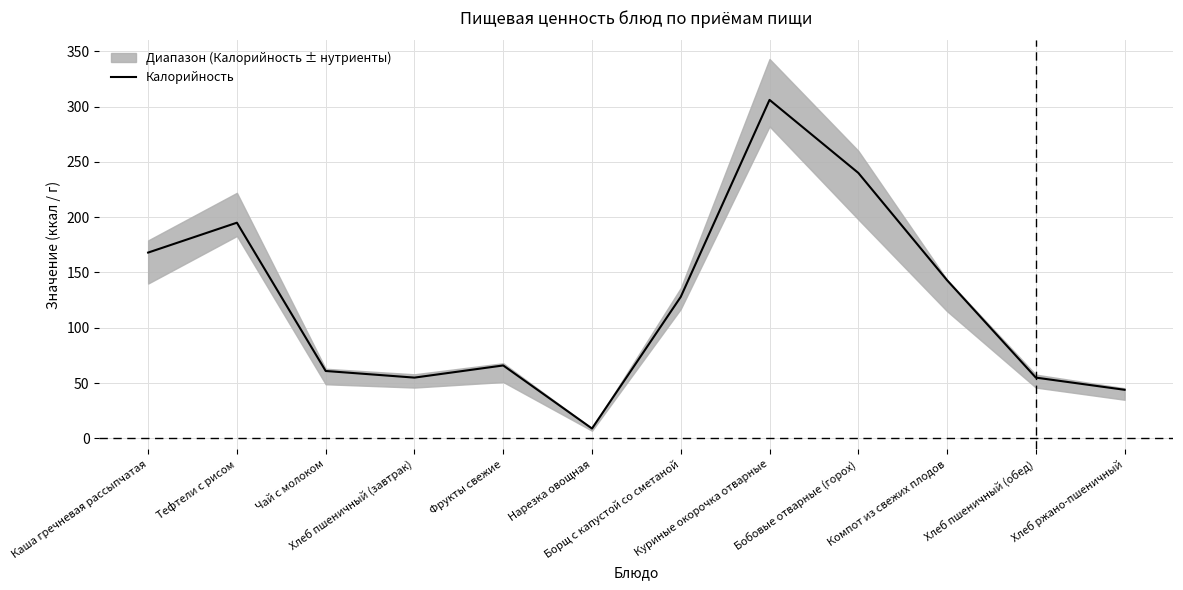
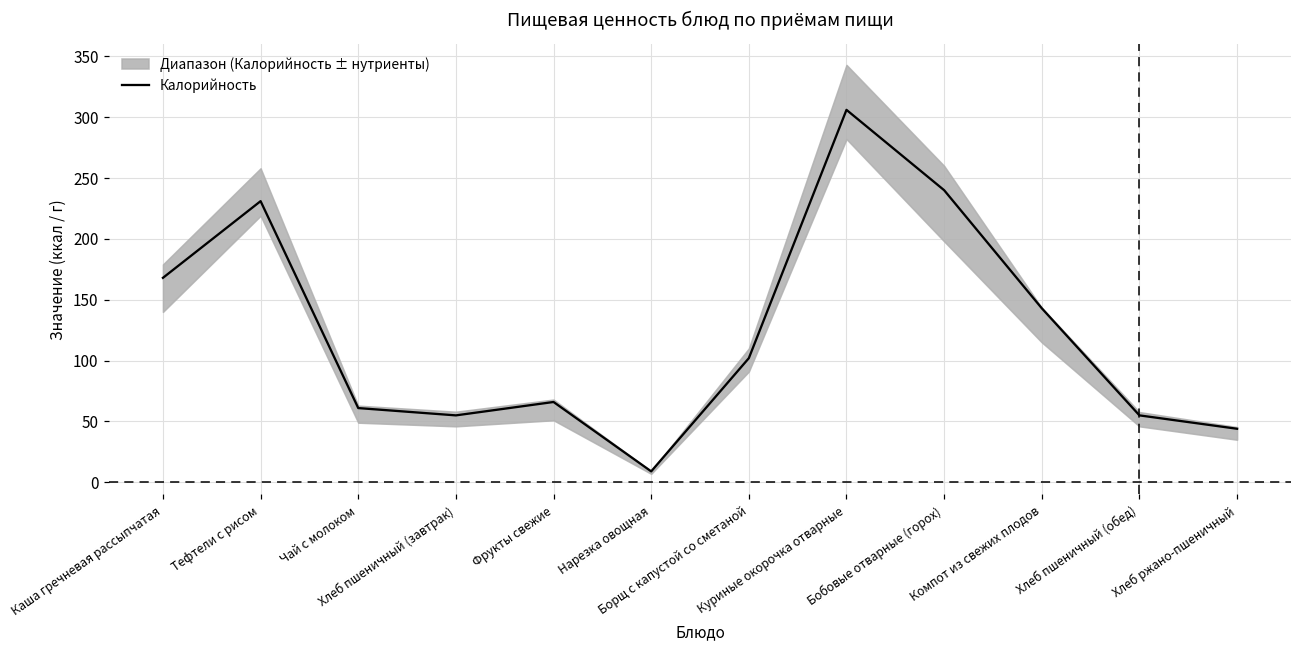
  {
    "Калорийность": {
      "Каша гречневая рассыпчатая": 168,
-     "Тефтели с рисом": 195,
+     "Тефтели с рисом": 231,
      "Хлеб пшеничный (завтрак)": 55,
-     "Борщ с капустой со сметаной": 128,
+     "Борщ с капустой со сметаной": 102,
      "Куриные окорочка отварные": 306,
      "Бобовые отварные (горох)": 240,
      "Хлеб пшеничный (обед)": 55
    }
  }
